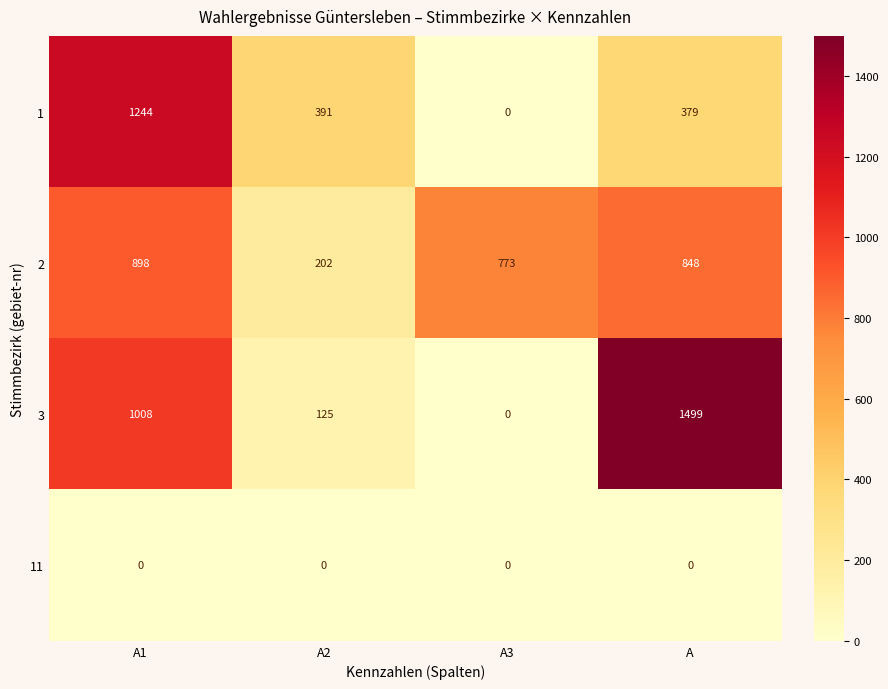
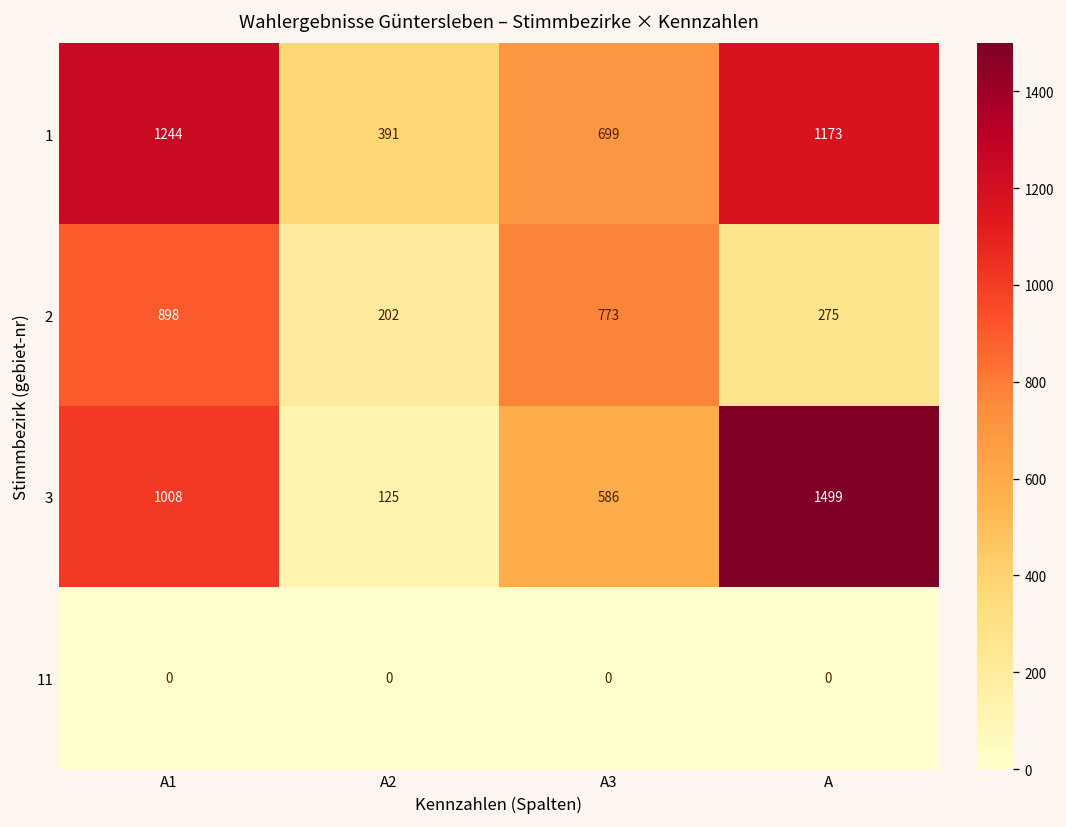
  {
    "1": {
      "A1": 1244,
      "A2": 391,
-     "A3": 0,
-     "A": 379
+     "A3": 699,
+     "A": 1173
    },
    "2": {
      "A1": 898,
      "A2": 202,
      "A3": 773,
-     "A": 848
+     "A": 275
    },
    "3": {
      "A1": 1008,
      "A2": 125,
-     "A3": 0,
+     "A3": 586,
      "A": 1499
    },
    "11": {
      "A1": 0,
      "A2": 0,
      "A3": 0,
      "A": 0
    }
  }
